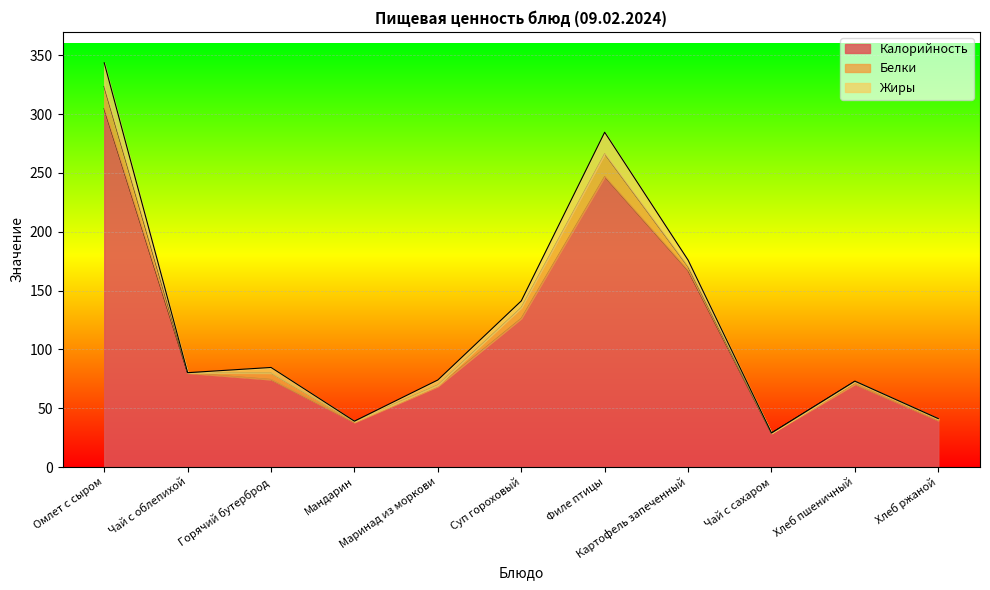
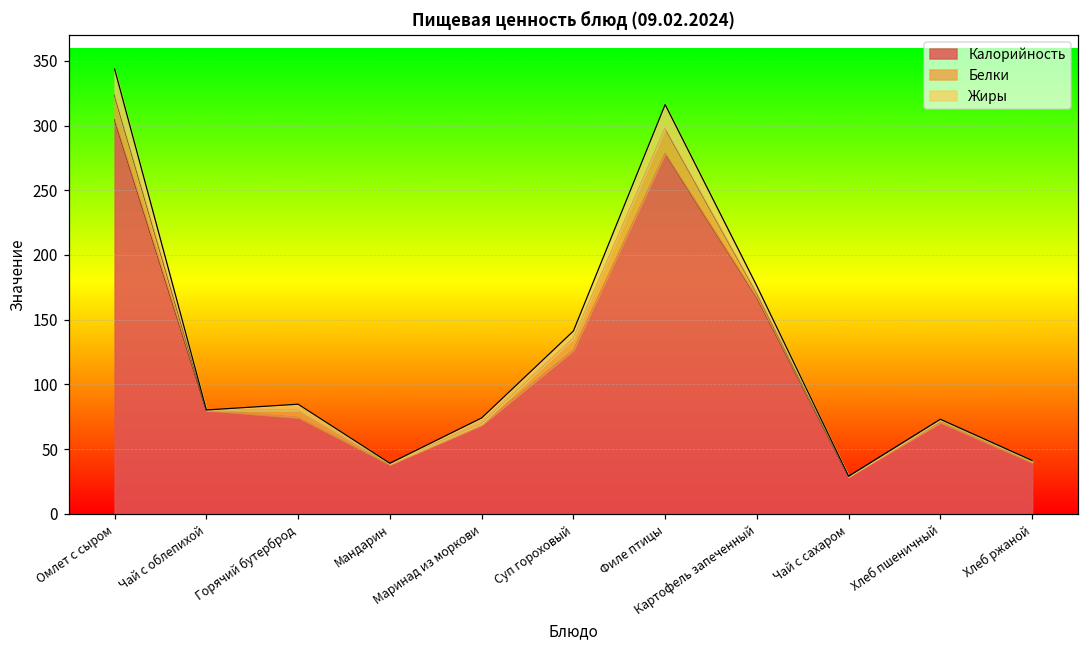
  {
    "Калорийность": {
      "Омлет с сыром": 305,
      "Горячий бутерброд": 74,
      "Суп гороховый": 126,
-     "Филе птицы": 247,
+     "Филе птицы": 279,
      "Картофель запеченный": 167,
      "Хлеб пшеничный": 71
    }
  }
